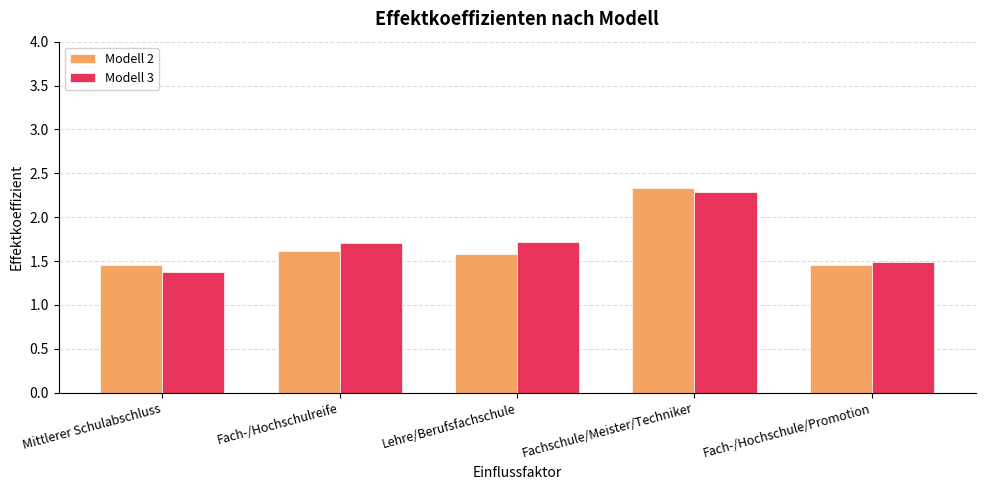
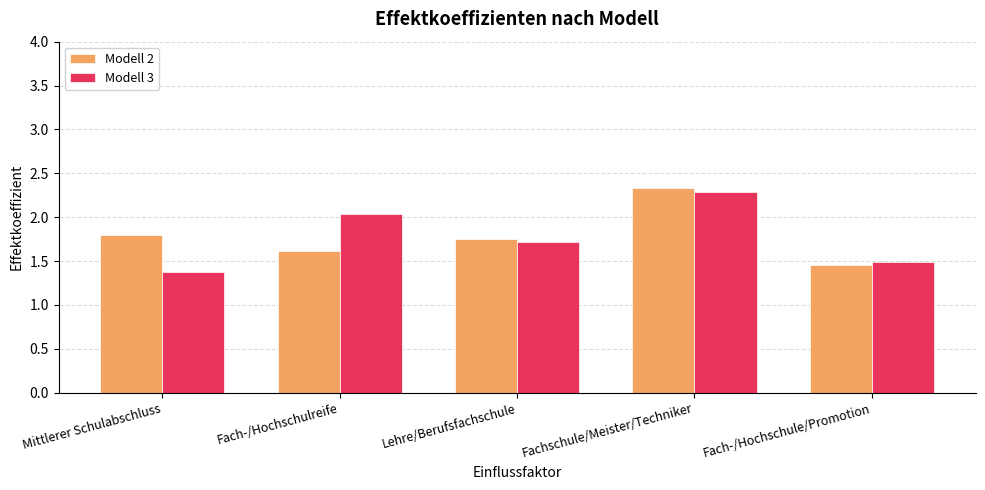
  {
    "Modell 2": {
-     "Mittlerer Schulabschluss": 1.5,
+     "Mittlerer Schulabschluss": 1.8,
      "Fach-/Hochschulreife": 1.6,
-     "Lehre/Berufsfachschule": 1.6,
+     "Lehre/Berufsfachschule": 1.8,
      "Fachschule/Meister/Techniker": 2.3,
      "Fach-/Hochschule/Promotion": 1.5
    },
    "Modell 3": {
      "Mittlerer Schulabschluss": 1.4,
-     "Fach-/Hochschulreife": 1.7,
+     "Fach-/Hochschulreife": 2.0,
      "Lehre/Berufsfachschule": 1.7,
      "Fachschule/Meister/Techniker": 2.3,
      "Fach-/Hochschule/Promotion": 1.5
    }
  }
